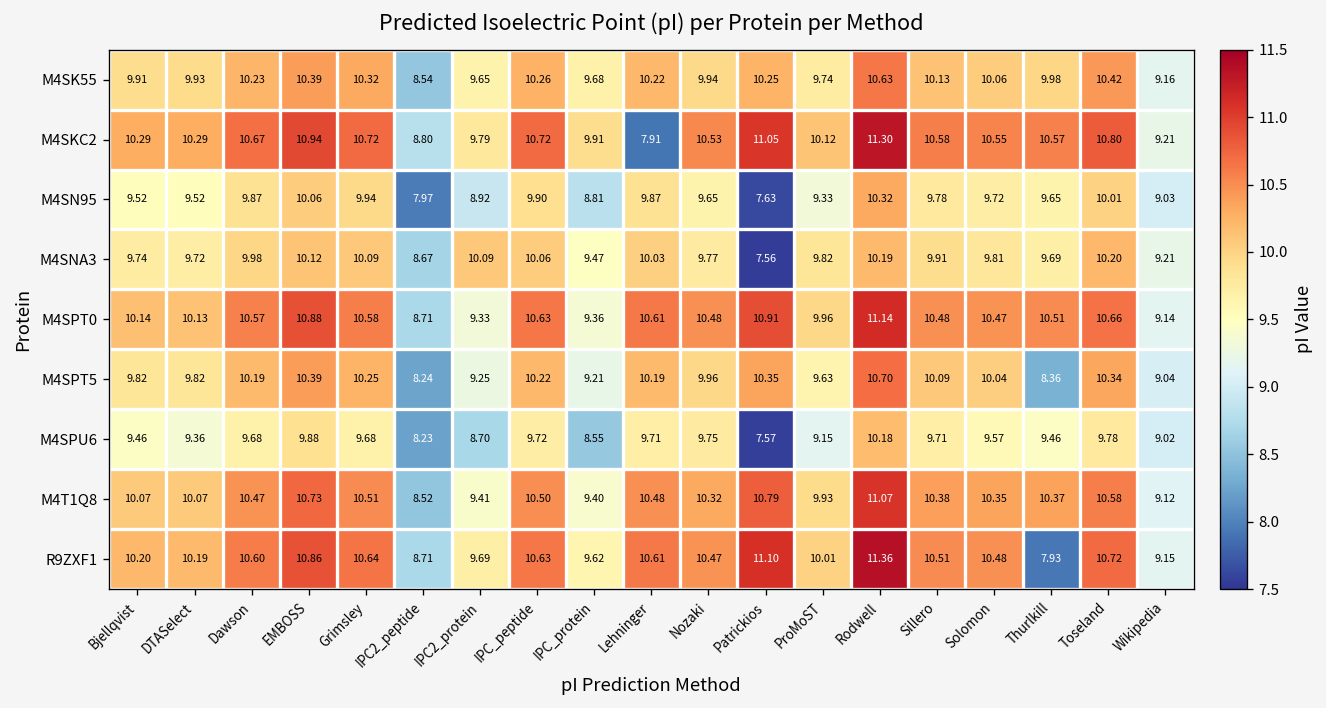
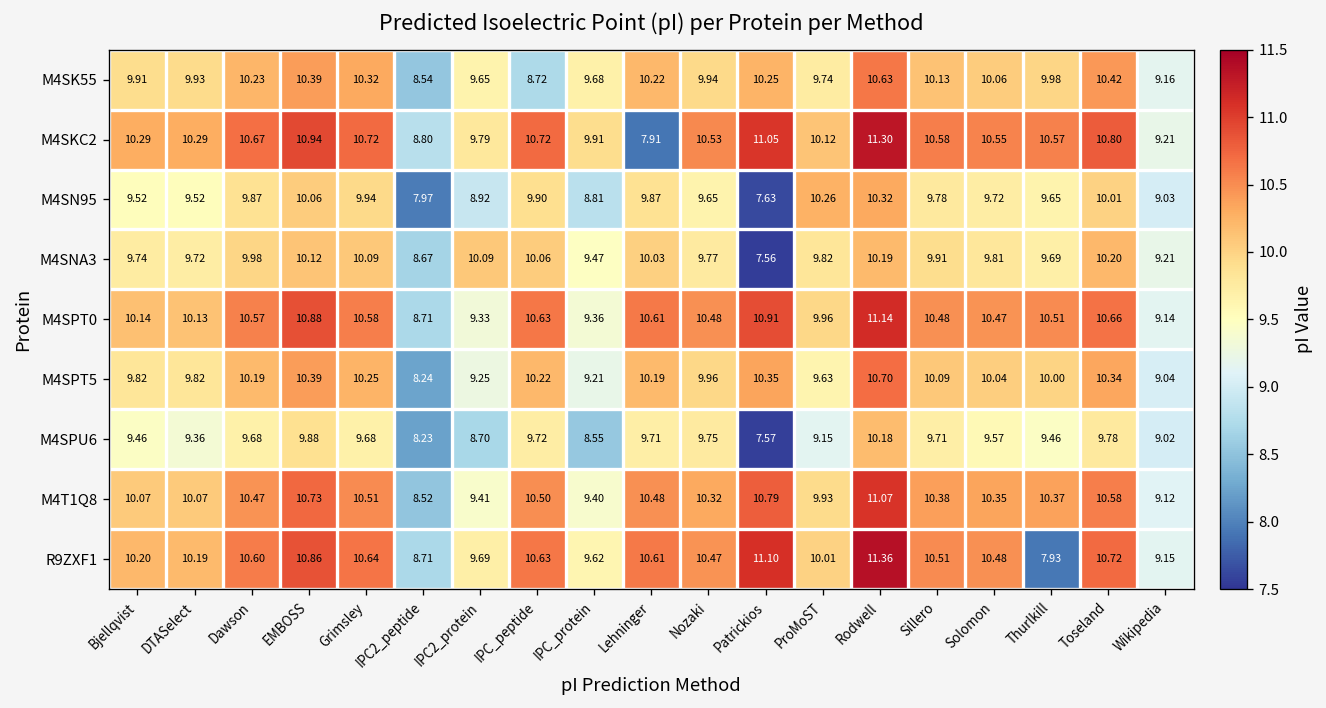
  {
    "M4SK55": {
      "Bjellqvist": 9.91,
      "DTASelect": 9.93,
      "Dawson": 10.23,
      "EMBOSS": 10.39,
      "Grimsley": 10.32,
      "IPC2_peptide": 8.54,
      "IPC2_protein": 9.65,
-     "IPC_peptide": 10.26,
+     "IPC_peptide": 8.72,
      "IPC_protein": 9.68,
      "Lehninger": 10.22,
      "Nozaki": 9.94,
      "Patrickios": 10.25,
      "ProMoST": 9.74,
      "Rodwell": 10.63,
      "Sillero": 10.13,
      "Solomon": 10.06,
      "Thurlkill": 9.98,
      "Toseland": 10.42,
      "Wikipedia": 9.16
    },
    "M4SKC2": {
      "Bjellqvist": 10.29,
      "DTASelect": 10.29,
      "Dawson": 10.67,
      "EMBOSS": 10.94,
      "Grimsley": 10.72,
      "IPC2_peptide": 8.80,
      "IPC2_protein": 9.79,
      "IPC_peptide": 10.72,
      "IPC_protein": 9.91,
      "Lehninger": 7.91,
      "Nozaki": 10.53,
      "Patrickios": 11.05,
      "ProMoST": 10.12,
      "Rodwell": 11.30,
      "Sillero": 10.58,
      "Solomon": 10.55,
      "Thurlkill": 10.57,
      "Toseland": 10.80,
      "Wikipedia": 9.21
    },
    "M4SN95": {
      "Bjellqvist": 9.52,
      "DTASelect": 9.52,
      "Dawson": 9.87,
      "EMBOSS": 10.06,
      "Grimsley": 9.94,
      "IPC2_peptide": 7.97,
      "IPC2_protein": 8.92,
      "IPC_peptide": 9.90,
      "IPC_protein": 8.81,
      "Lehninger": 9.87,
      "Nozaki": 9.65,
      "Patrickios": 7.63,
-     "ProMoST": 9.33,
+     "ProMoST": 10.26,
      "Rodwell": 10.32,
      "Sillero": 9.78,
      "Solomon": 9.72,
      "Thurlkill": 9.65,
      "Toseland": 10.01,
      "Wikipedia": 9.03
    },
    "M4SNA3": {
      "Bjellqvist": 9.74,
      "DTASelect": 9.72,
      "Dawson": 9.98,
      "EMBOSS": 10.12,
      "Grimsley": 10.09,
      "IPC2_peptide": 8.67,
      "IPC2_protein": 10.09,
      "IPC_peptide": 10.06,
      "IPC_protein": 9.47,
      "Lehninger": 10.03,
      "Nozaki": 9.77,
      "Patrickios": 7.56,
      "ProMoST": 9.82,
      "Rodwell": 10.19,
      "Sillero": 9.91,
      "Solomon": 9.81,
      "Thurlkill": 9.69,
      "Toseland": 10.20,
      "Wikipedia": 9.21
    },
    "M4SPT0": {
      "Bjellqvist": 10.14,
      "DTASelect": 10.13,
      "Dawson": 10.57,
      "EMBOSS": 10.88,
      "Grimsley": 10.58,
      "IPC2_peptide": 8.71,
      "IPC2_protein": 9.33,
      "IPC_peptide": 10.63,
      "IPC_protein": 9.36,
      "Lehninger": 10.61,
      "Nozaki": 10.48,
      "Patrickios": 10.91,
      "ProMoST": 9.96,
      "Rodwell": 11.14,
      "Sillero": 10.48,
      "Solomon": 10.47,
      "Thurlkill": 10.51,
      "Toseland": 10.66,
      "Wikipedia": 9.14
    },
    "M4SPT5": {
      "Bjellqvist": 9.82,
      "DTASelect": 9.82,
      "Dawson": 10.19,
      "EMBOSS": 10.39,
      "Grimsley": 10.25,
      "IPC2_peptide": 8.24,
      "IPC2_protein": 9.25,
      "IPC_peptide": 10.22,
      "IPC_protein": 9.21,
      "Lehninger": 10.19,
      "Nozaki": 9.96,
      "Patrickios": 10.35,
      "ProMoST": 9.63,
      "Rodwell": 10.70,
      "Sillero": 10.09,
      "Solomon": 10.04,
-     "Thurlkill": 8.36,
+     "Thurlkill": 10.00,
      "Toseland": 10.34,
      "Wikipedia": 9.04
    },
    "M4SPU6": {
      "Bjellqvist": 9.46,
      "DTASelect": 9.36,
      "Dawson": 9.68,
      "EMBOSS": 9.88,
      "Grimsley": 9.68,
      "IPC2_peptide": 8.23,
      "IPC2_protein": 8.70,
      "IPC_peptide": 9.72,
      "IPC_protein": 8.55,
      "Lehninger": 9.71,
      "Nozaki": 9.75,
      "Patrickios": 7.57,
      "ProMoST": 9.15,
      "Rodwell": 10.18,
      "Sillero": 9.71,
      "Solomon": 9.57,
      "Thurlkill": 9.46,
      "Toseland": 9.78,
      "Wikipedia": 9.02
    },
    "M4T1Q8": {
      "Bjellqvist": 10.07,
      "DTASelect": 10.07,
      "Dawson": 10.47,
      "EMBOSS": 10.73,
      "Grimsley": 10.51,
      "IPC2_peptide": 8.52,
      "IPC2_protein": 9.41,
      "IPC_peptide": 10.50,
      "IPC_protein": 9.40,
      "Lehninger": 10.48,
      "Nozaki": 10.32,
      "Patrickios": 10.79,
      "ProMoST": 9.93,
      "Rodwell": 11.07,
      "Sillero": 10.38,
      "Solomon": 10.35,
      "Thurlkill": 10.37,
      "Toseland": 10.58,
      "Wikipedia": 9.12
    },
    "R9ZXF1": {
      "Bjellqvist": 10.20,
      "DTASelect": 10.19,
      "Dawson": 10.60,
      "EMBOSS": 10.86,
      "Grimsley": 10.64,
      "IPC2_peptide": 8.71,
      "IPC2_protein": 9.69,
      "IPC_peptide": 10.63,
      "IPC_protein": 9.62,
      "Lehninger": 10.61,
      "Nozaki": 10.47,
      "Patrickios": 11.10,
      "ProMoST": 10.01,
      "Rodwell": 11.36,
      "Sillero": 10.51,
      "Solomon": 10.48,
      "Thurlkill": 7.93,
      "Toseland": 10.72,
      "Wikipedia": 9.15
    }
  }
